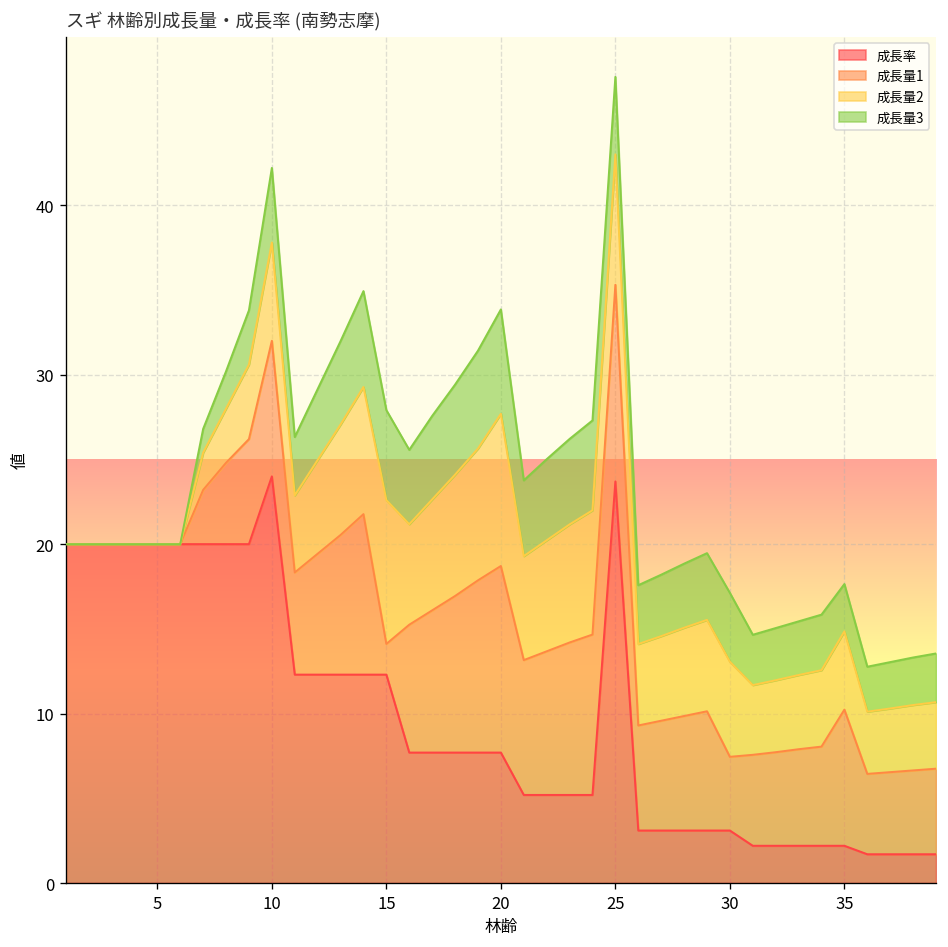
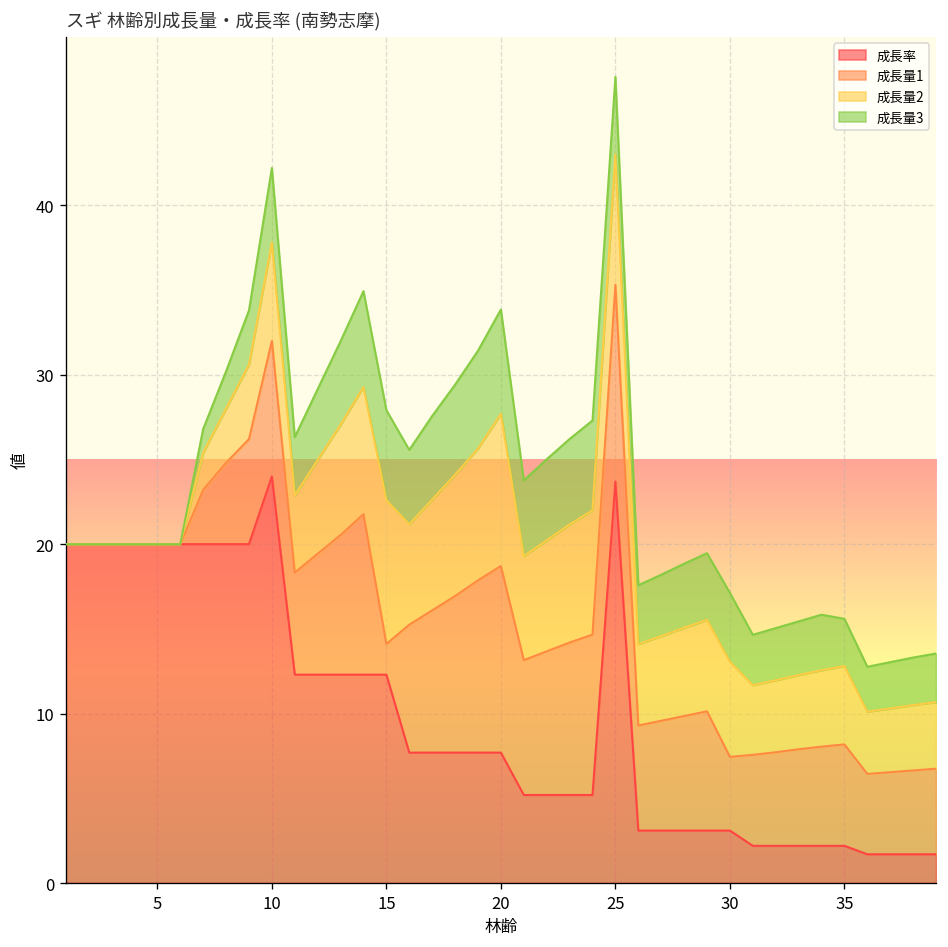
  {
    "成長率": {
      "10": 24.0,
      "15": 12.3,
      "20": 7.7,
      "25": 23.7,
      "30": 3.1,
      "35": 2.2
    },
    "成長量1": {
      "10": 8.0,
      "15": 1.8,
      "20": 11.0,
      "25": 11.6,
      "30": 4.4,
-     "35": 8.0
+     "35": 6.0
    },
    "成長量2": {
      "10": 5.8,
      "15": 8.5,
      "20": 9.0,
      "25": 7.7,
      "30": 5.6,
      "35": 4.6
    },
    "成長量3": {
      "10": 4.4,
      "15": 5.3,
      "20": 6.2,
      "25": 4.6,
      "30": 4.1,
      "35": 2.8
    }
  }
